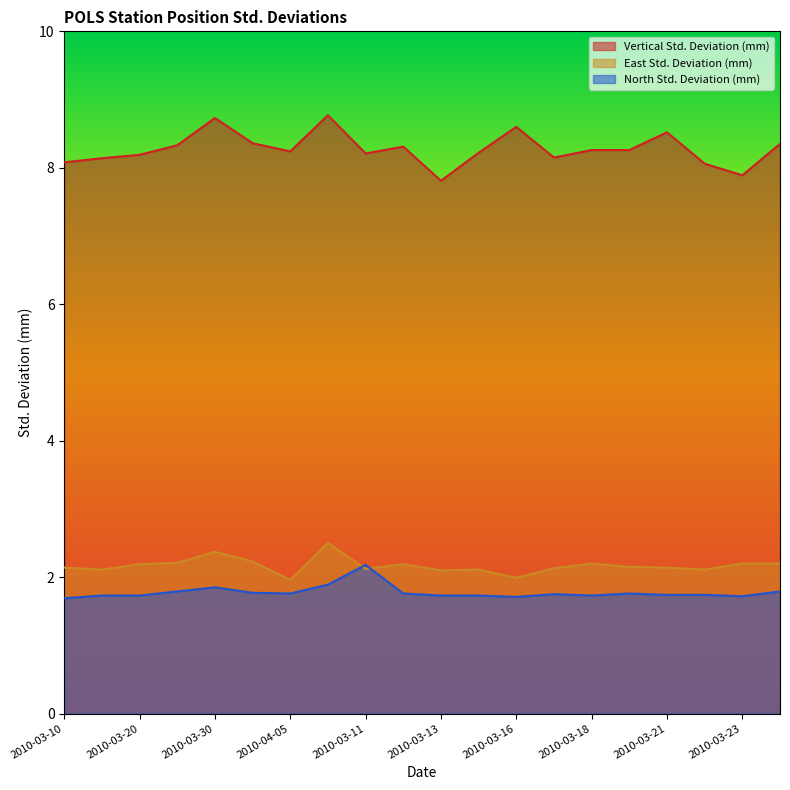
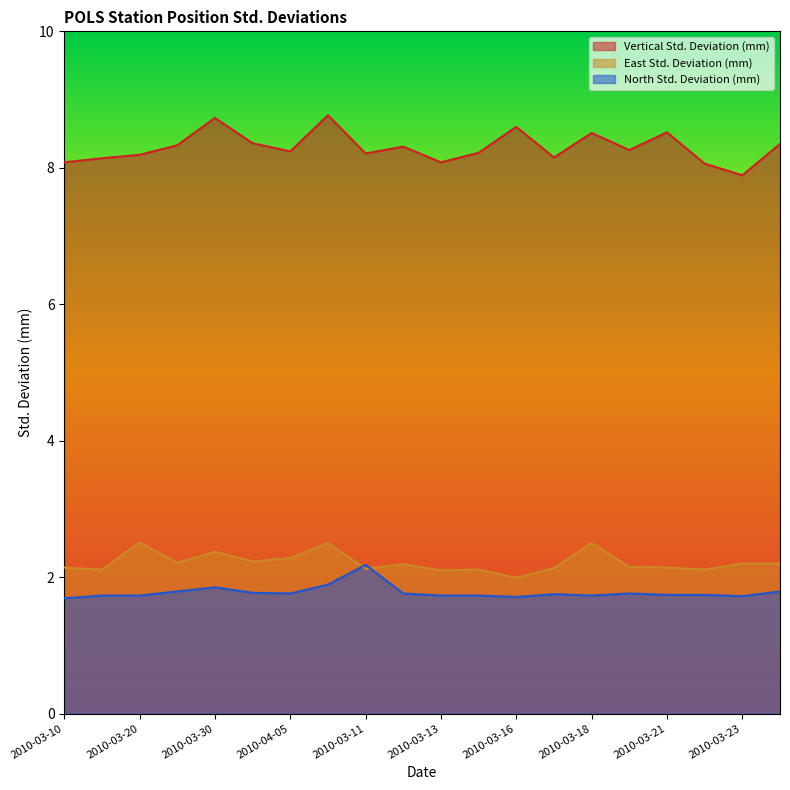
  {
    "Vertical Std. Deviation (mm)": {
      "2010-03-10": 8.1,
      "2010-03-20": 8.2,
      "2010-03-30": 8.7,
      "2010-04-05": 8.2,
      "2010-03-11": 8.2,
-     "2010-03-13": 7.8,
+     "2010-03-13": 8.1,
      "2010-03-16": 8.6,
-     "2010-03-18": 8.3,
+     "2010-03-18": 8.5,
      "2010-03-21": 8.5,
      "2010-03-23": 7.9
    },
    "East Std. Deviation (mm)": {
      "2010-03-10": 2.1,
-     "2010-03-20": 2.2,
+     "2010-03-20": 2.5,
      "2010-03-30": 2.4,
-     "2010-04-05": 2.0,
+     "2010-04-05": 2.3,
      "2010-03-11": 2.1,
      "2010-03-13": 2.1,
      "2010-03-16": 2.0,
-     "2010-03-18": 2.2,
+     "2010-03-18": 2.5,
      "2010-03-21": 2.1,
      "2010-03-23": 2.2
    },
    "North Std. Deviation (mm)": {
      "2010-03-10": 1.7,
      "2010-03-20": 1.7,
      "2010-03-30": 1.9,
      "2010-04-05": 1.8,
      "2010-03-11": 2.2,
      "2010-03-13": 1.7,
      "2010-03-16": 1.7,
      "2010-03-18": 1.7,
      "2010-03-21": 1.7,
      "2010-03-23": 1.7
    }
  }
